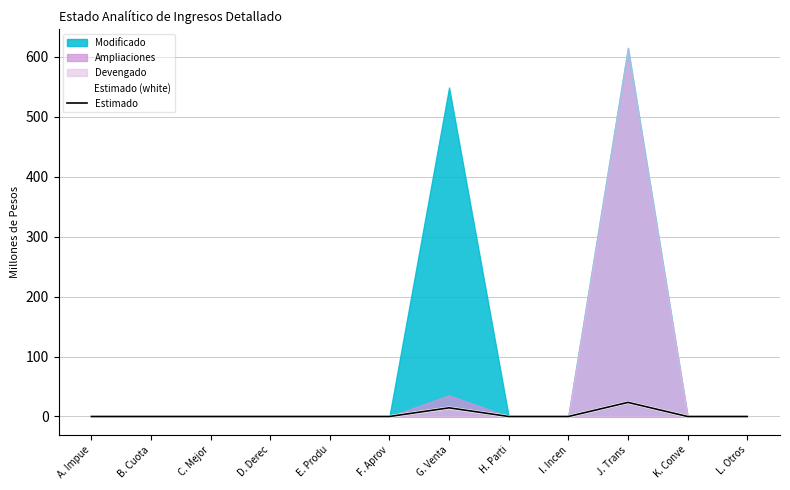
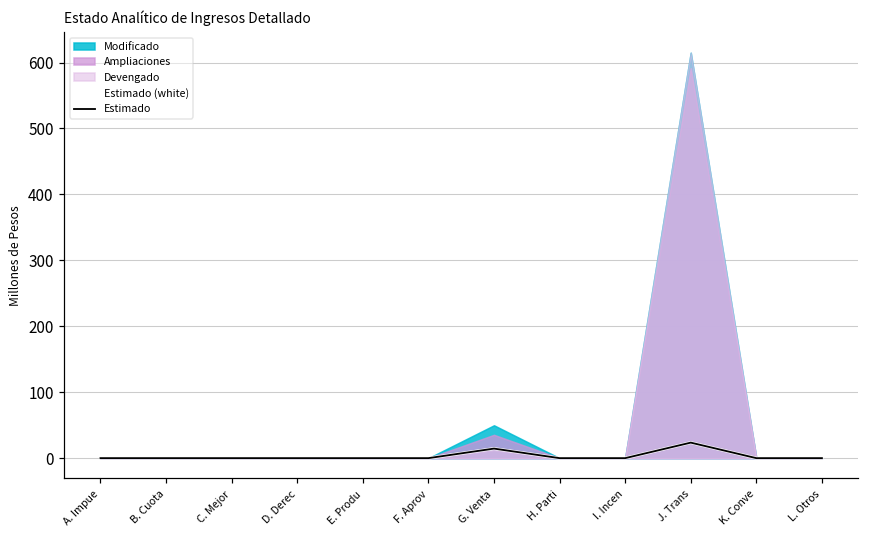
  {
    "Modificado": {
-     "G. Venta": 550
+     "G. Venta": 50
    },
    "Estimado": {
      "J. Trans": 20
    }
  }
